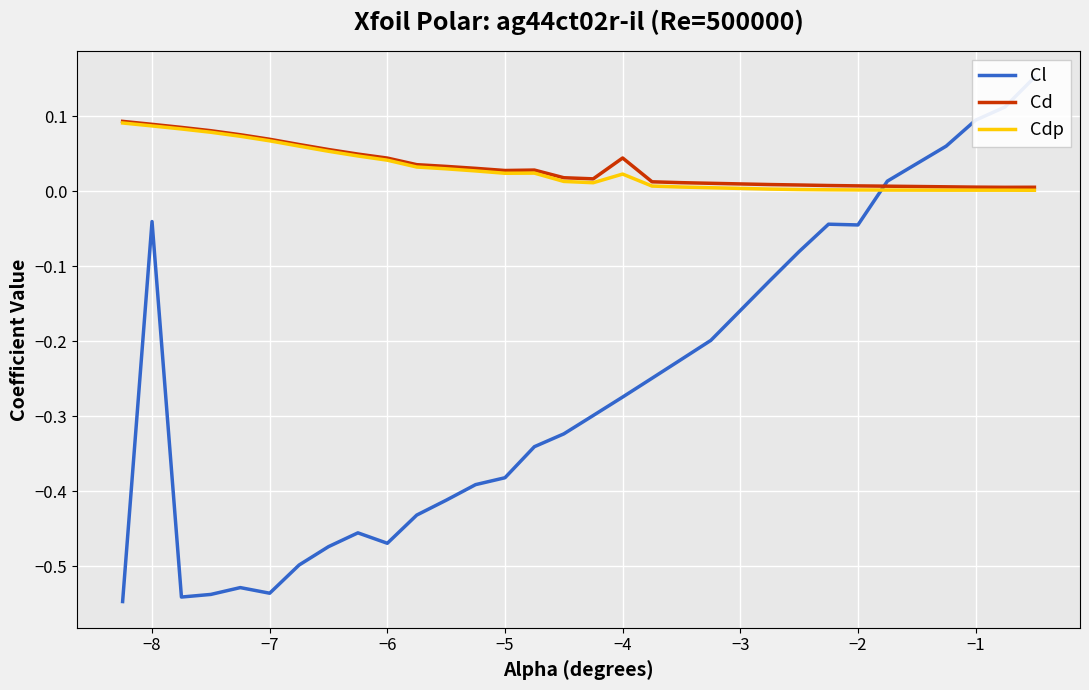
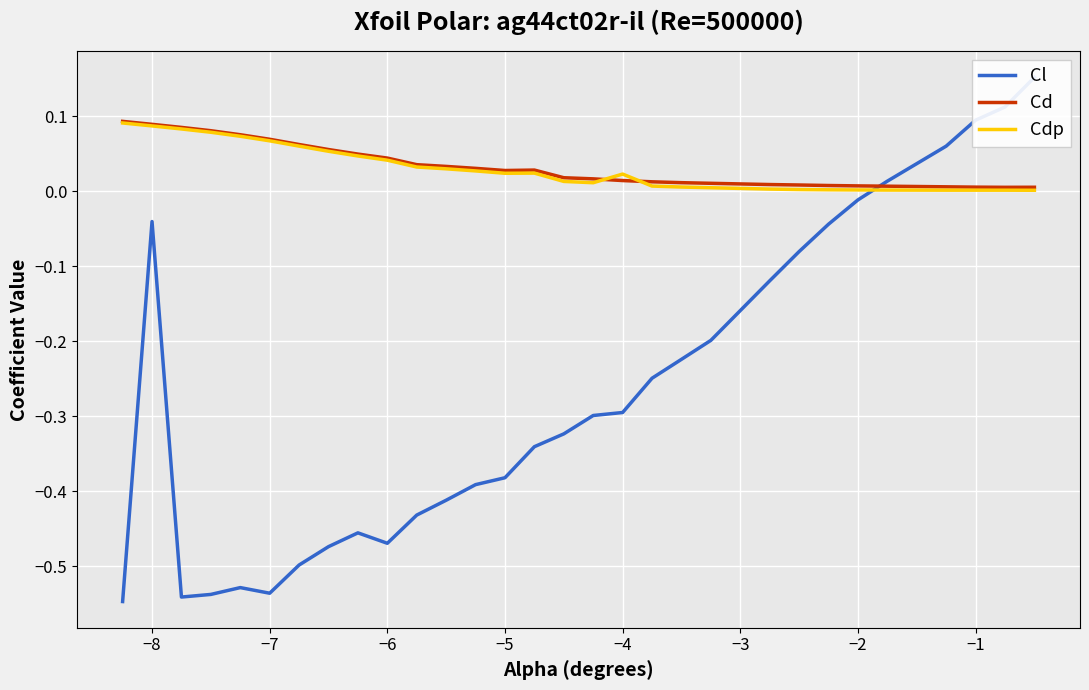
  {
    "Cl": {
      "−8": -0.04,
      "−7": -0.54,
      "−6": -0.47,
      "−5": -0.38,
-     "−4": -0.27,
-     "−2": -0.04
+     "−4": -0.30,
+     "−2": -0.01
    },
    "Cd": {
      "−5": 0.03,
-     "−4": 0.04,
+     "−4": 0.01,
      "−2": 0.01,
      "−1": 0.01
    },
    "Cdp": {
      "−5": 0.02,
      "−4": 0.02,
      "−2": 0.00,
      "−1": 0.00
    }
  }
